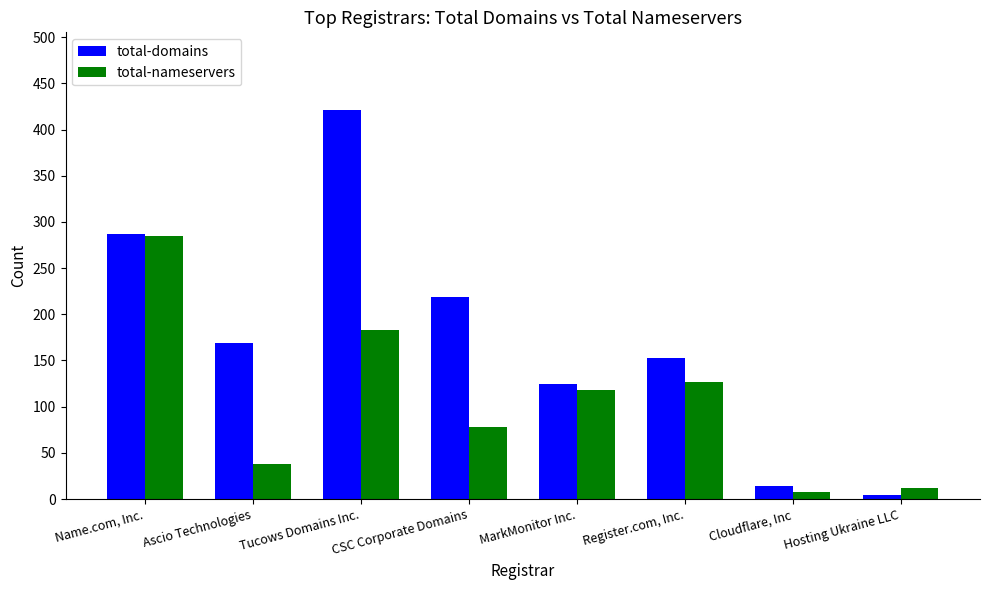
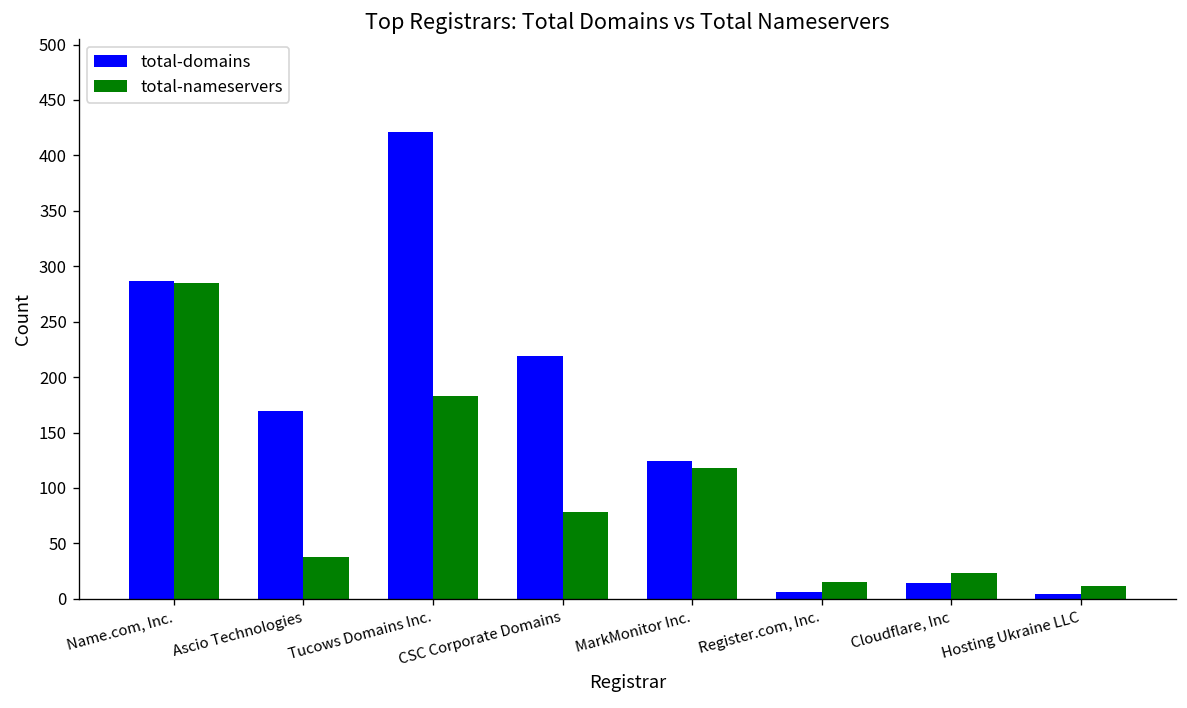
  {
    "total-domains": {
      "Name.com, Inc.": 290,
      "Ascio Technologies": 170,
      "Tucows Domains Inc.": 420,
      "CSC Corporate Domains": 220,
      "MarkMonitor Inc.": 120,
-     "Register.com, Inc.": 150,
+     "Register.com, Inc.": 10,
      "Cloudflare, Inc": 10,
      "Hosting Ukraine LLC": 0
    },
    "total-nameservers": {
      "Name.com, Inc.": 290,
      "Ascio Technologies": 40,
      "Tucows Domains Inc.": 180,
      "CSC Corporate Domains": 80,
      "MarkMonitor Inc.": 120,
-     "Register.com, Inc.": 130,
-     "Cloudflare, Inc": 10,
+     "Register.com, Inc.": 20,
+     "Cloudflare, Inc": 20,
      "Hosting Ukraine LLC": 10
    }
  }
